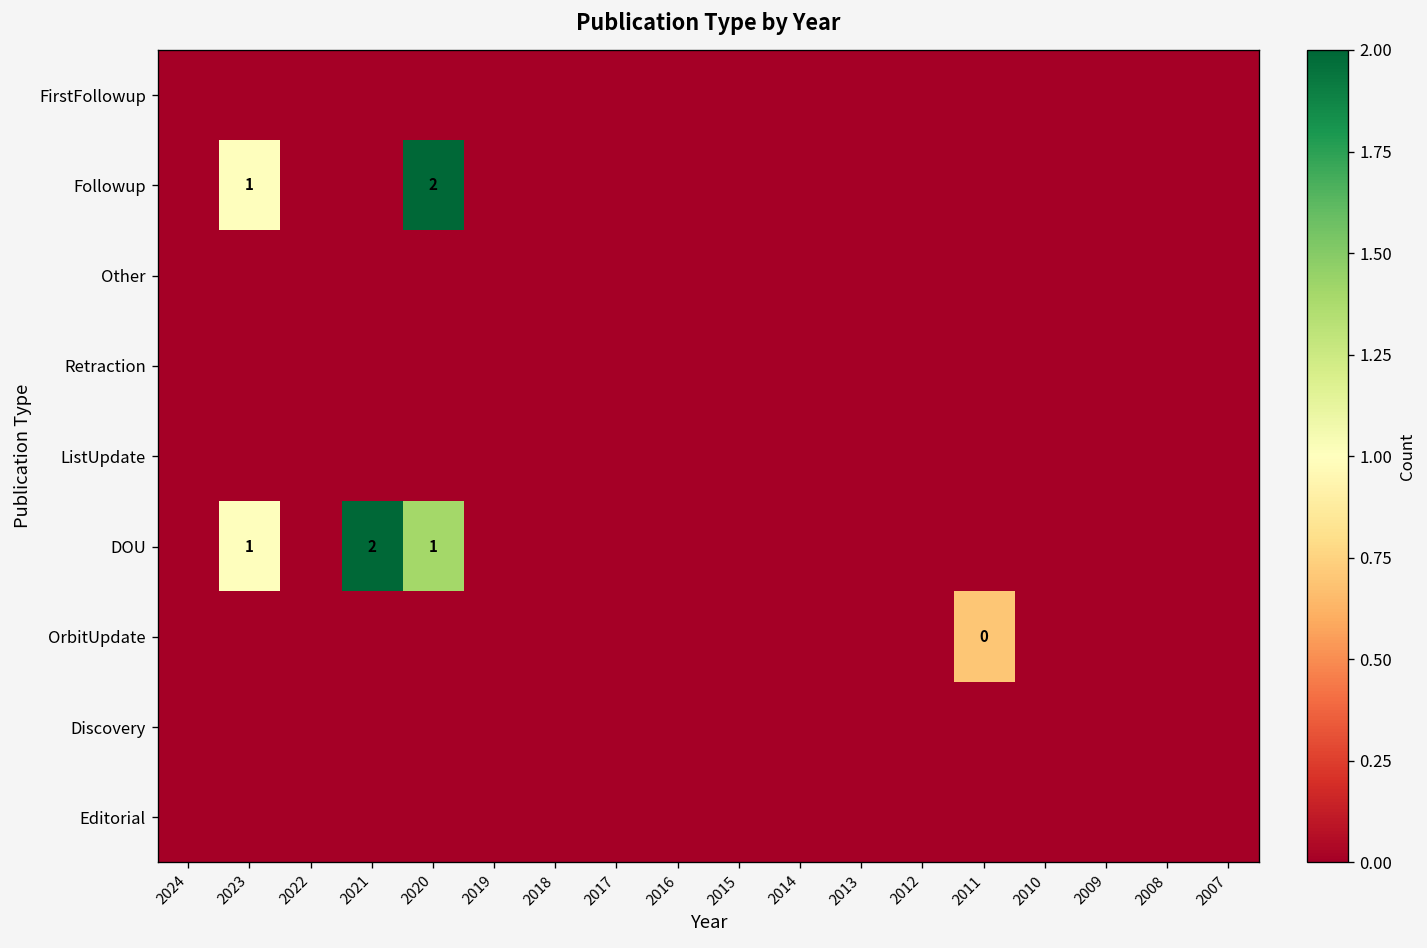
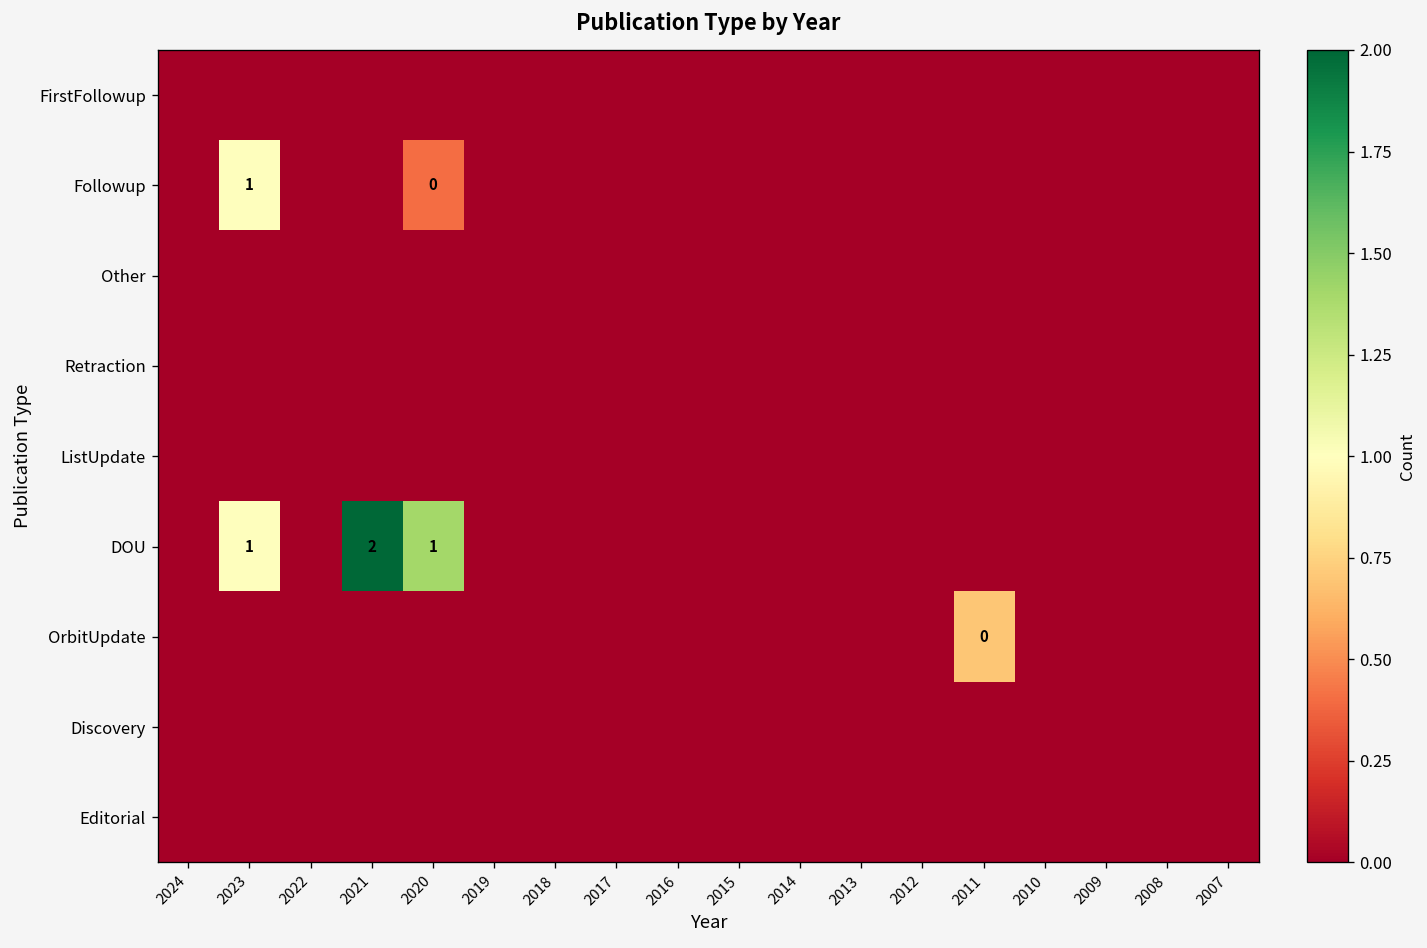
  {
    "Followup": {
      "2023": 1,
-     "2020": 2
+     "2020": 0
    },
    "DOU": {
      "2023": 1,
      "2021": 2,
      "2020": 1
    },
    "OrbitUpdate": {
      "2011": 0
    }
  }
